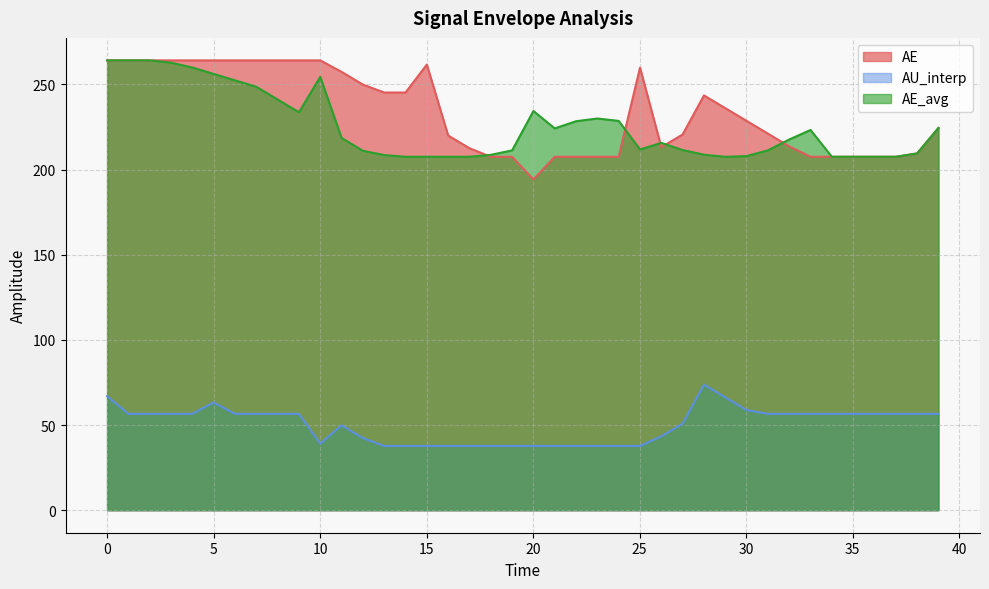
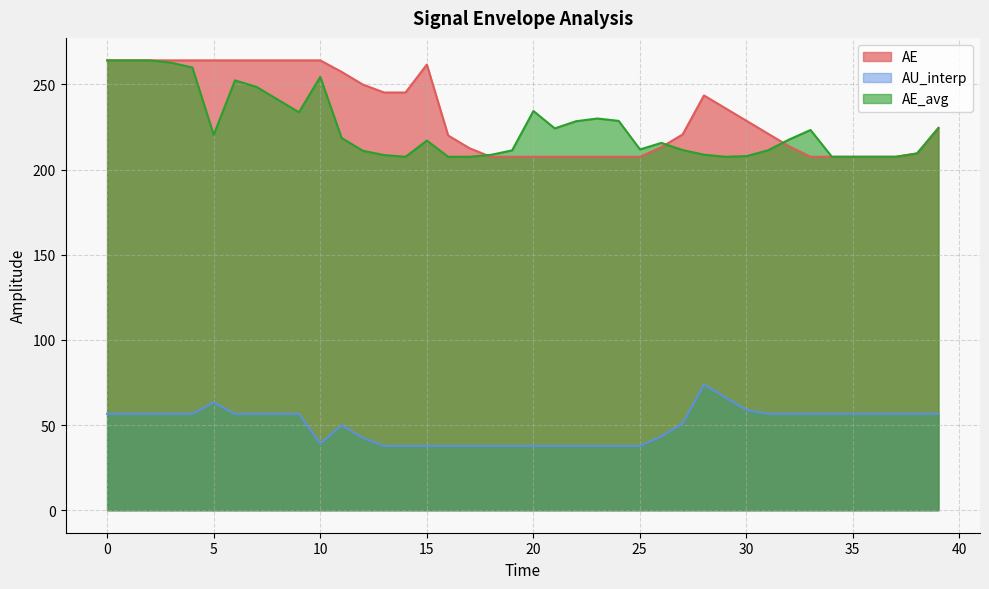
  {
    "AE": {
      "5": 264,
      "10": 264,
      "15": 262,
-     "20": 194,
-     "25": 260
+     "20": 208,
+     "25": 208
    },
    "AU_interp": {
-     "0": 67,
+     "0": 57,
      "5": 63,
      "10": 39,
      "15": 38,
      "20": 38,
      "25": 38
    },
    "AE_avg": {
-     "5": 256,
+     "5": 220,
      "10": 254,
-     "15": 208,
+     "15": 217,
      "20": 234,
      "25": 212
    }
  }
